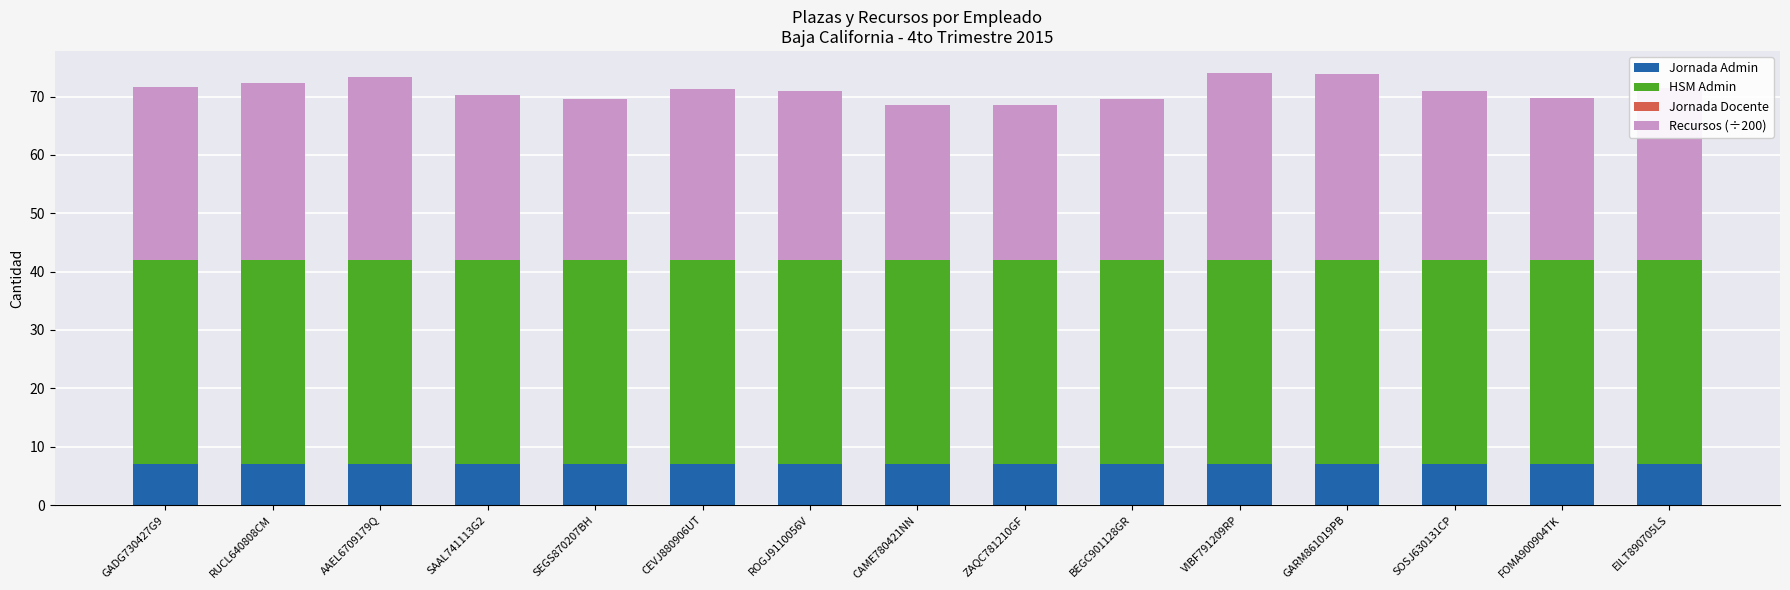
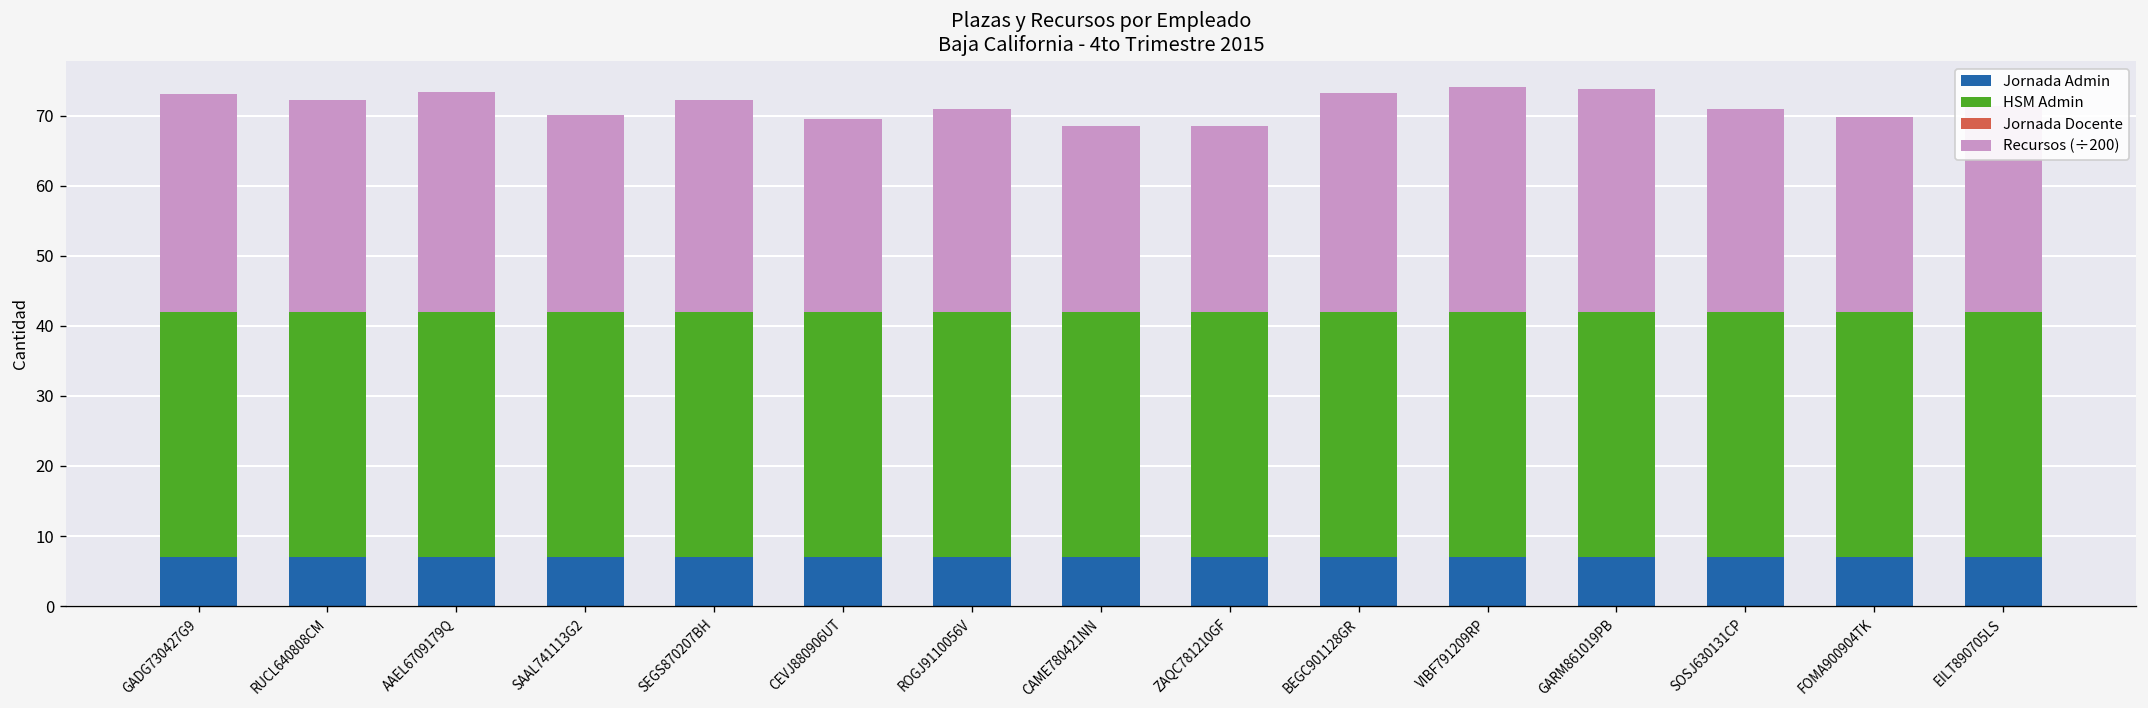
  {
    "Jornada Admin": {
      "GADG730427G9": 7,
      "RUCL640808CM": 7,
      "AAEL6709179Q": 7,
      "SAAL741113G2": 7,
      "SEGS870207BH": 7,
      "CEVJ880906UT": 7,
      "ROGJ9110056V": 7,
      "CAME780421NN": 7,
      "ZAQC781210GF": 7,
      "BEGC901128GR": 7,
      "VIBF791209RP": 7,
      "GARM861019PB": 7,
      "SOSJ630131CP": 7,
      "FOMA900904TK": 7,
      "EILT890705LS": 7
    },
    "Recursos (÷200)": {
-     "GADG730427G9": 30,
+     "GADG730427G9": 31,
      "RUCL640808CM": 30,
      "AAEL6709179Q": 31,
      "SAAL741113G2": 28,
-     "SEGS870207BH": 28,
-     "CEVJ880906UT": 29,
+     "SEGS870207BH": 30,
+     "CEVJ880906UT": 28,
      "ROGJ9110056V": 29,
      "CAME780421NN": 26,
      "ZAQC781210GF": 26,
-     "BEGC901128GR": 28,
+     "BEGC901128GR": 31,
      "VIBF791209RP": 32,
      "GARM861019PB": 32,
      "SOSJ630131CP": 29,
      "FOMA900904TK": 28
    }
  }
